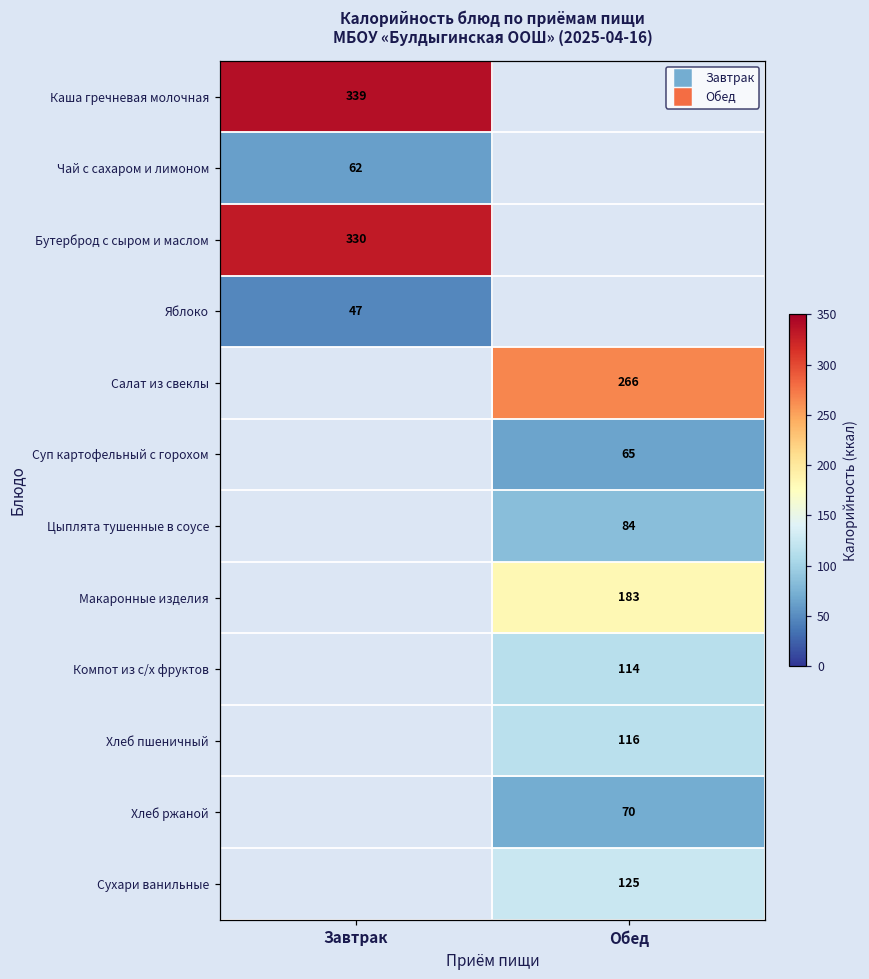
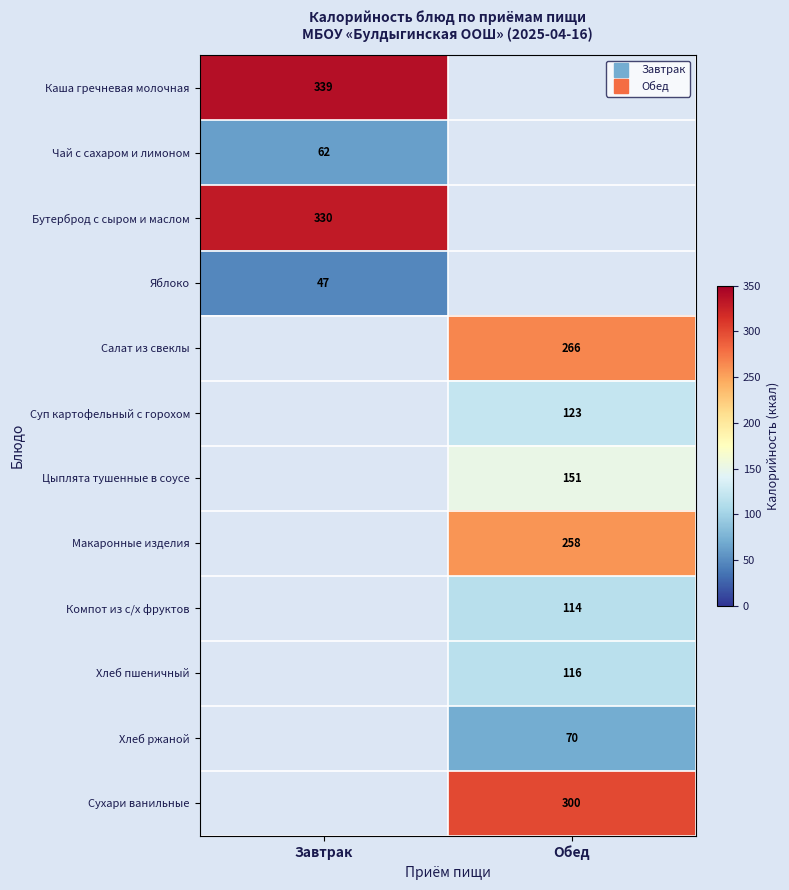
  {
    "Каша гречневая молочная": {
      "Завтрак": 339
    },
    "Чай с сахаром и лимоном": {
      "Завтрак": 62
    },
    "Бутерброд с сыром и маслом": {
      "Завтрак": 330
    },
    "Яблоко": {
      "Завтрак": 47
    },
    "Салат из свеклы": {
      "Обед": 266
    },
    "Суп картофельный с горохом": {
-     "Обед": 65
+     "Обед": 123
    },
    "Цыплята тушенные в соусе": {
-     "Обед": 84
+     "Обед": 151
    },
    "Макаронные изделия": {
-     "Обед": 183
+     "Обед": 258
    },
    "Компот из с/х фруктов": {
      "Обед": 114
    },
    "Хлеб пшеничный": {
      "Обед": 116
    },
    "Хлеб ржаной": {
      "Обед": 70
    },
    "Сухари ванильные": {
-     "Обед": 125
+     "Обед": 300
    }
  }
